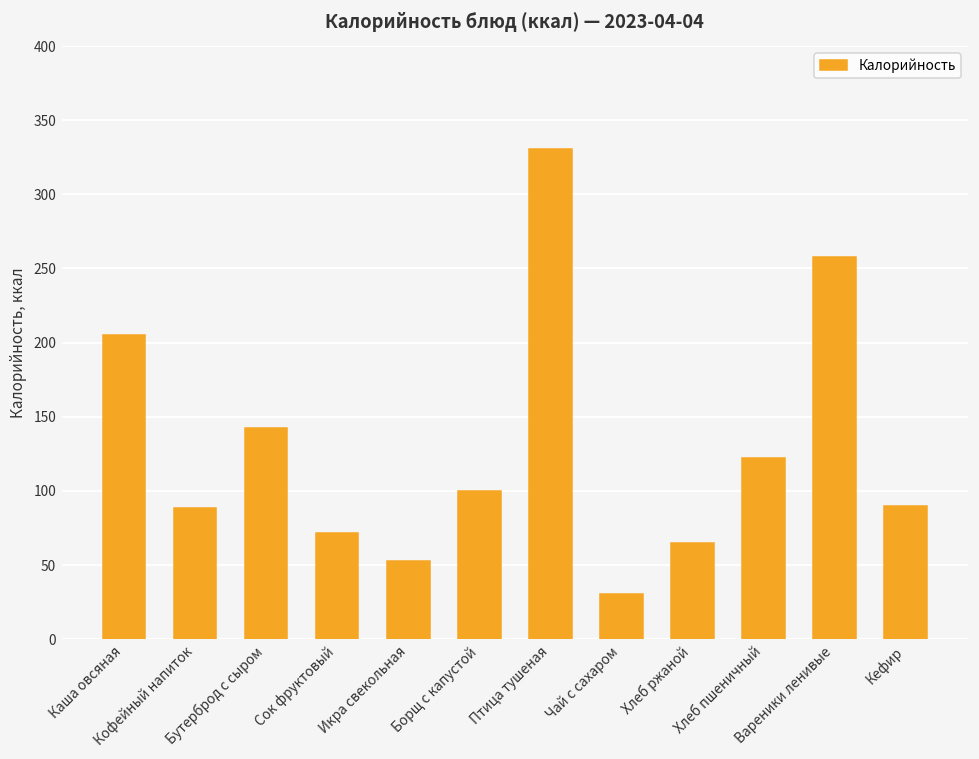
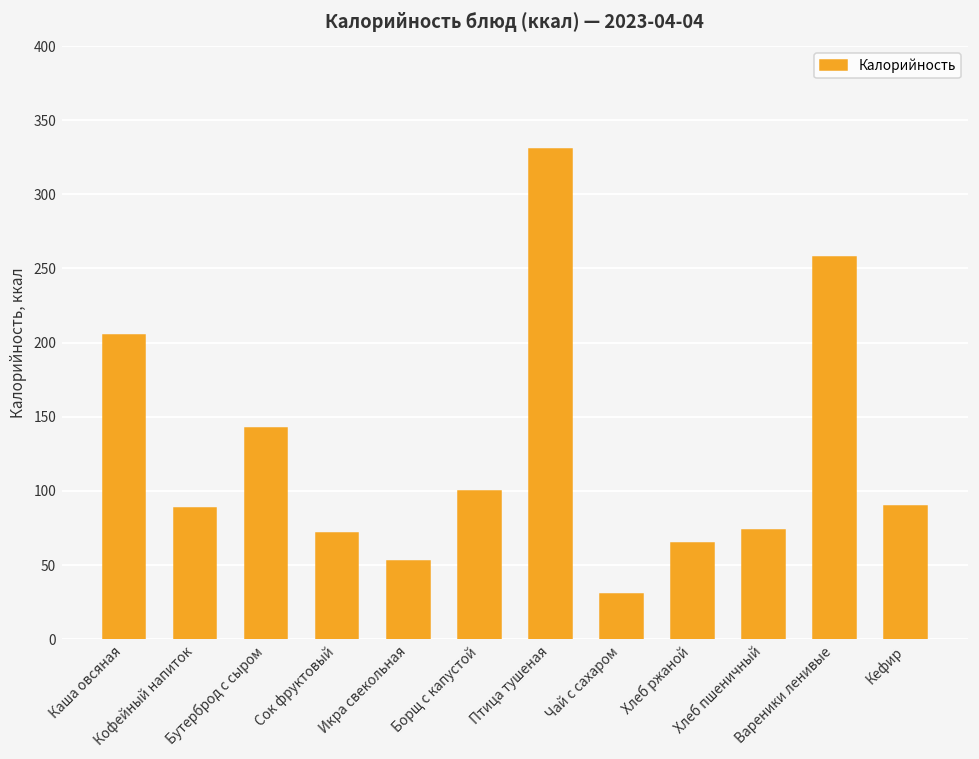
  {
    "Каша овсяная": 205,
    "Кофейный напиток": 88,
    "Бутерброд с сыром": 143,
    "Сок фруктовый": 72,
    "Икра свекольная": 53,
    "Борщ с капустой": 100,
    "Птица тушеная": 330,
    "Чай с сахаром": 30,
    "Хлеб ржаной": 65,
-   "Хлеб пшеничный": 122,
+   "Хлеб пшеничный": 74,
    "Вареники ленивые": 258,
    "Кефир": 90
  }
